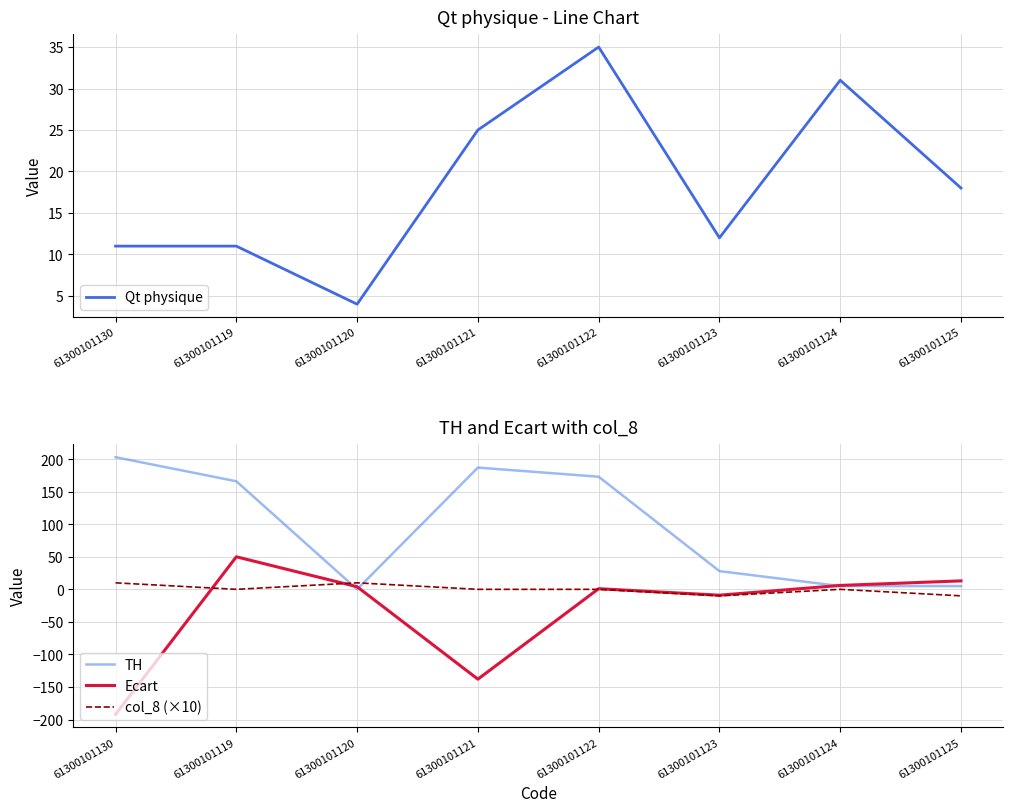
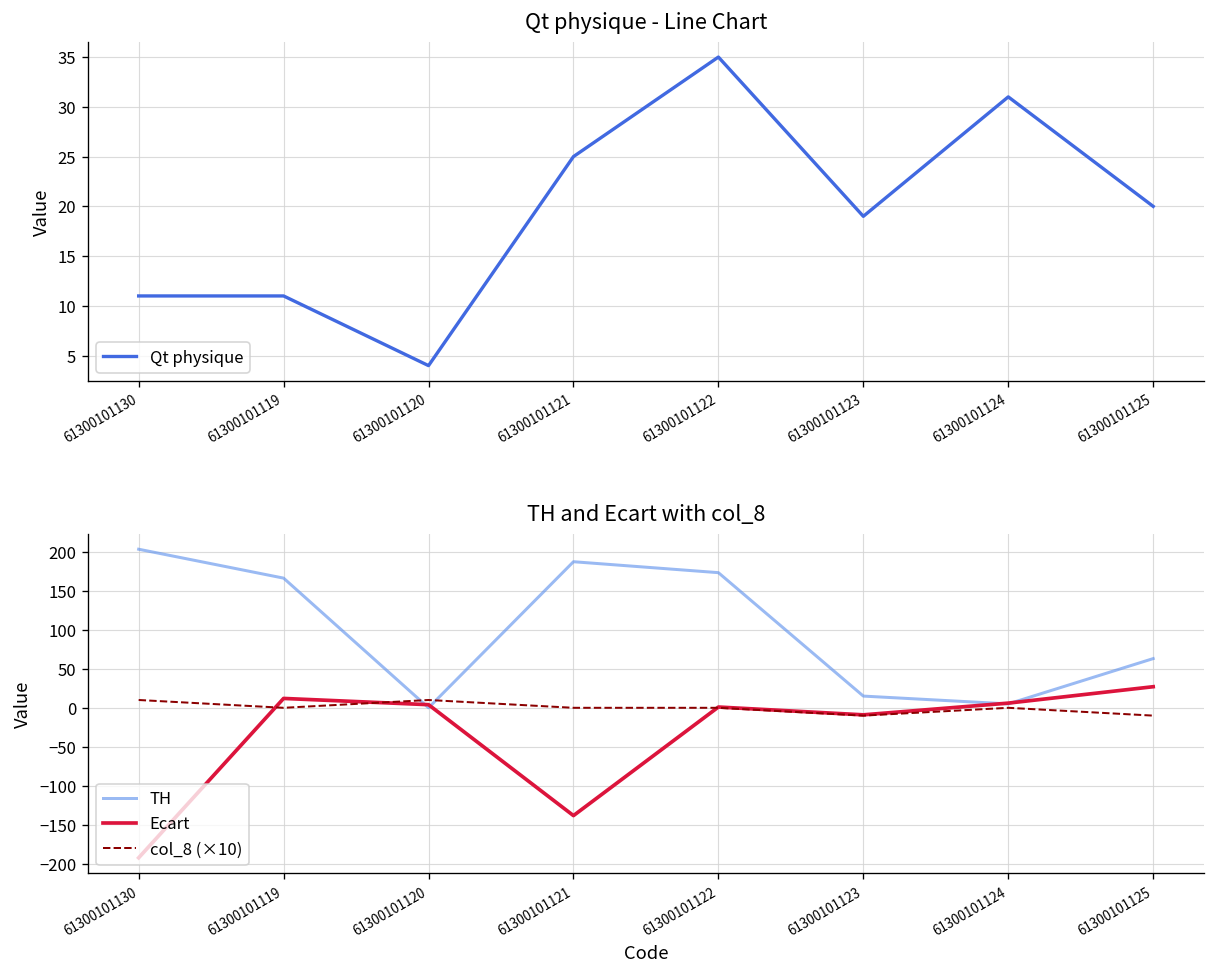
  {
    "Qt physique - Line Chart": {
      "61300101130": 11,
      "61300101119": 11,
      "61300101120": 4,
      "61300101121": 25,
      "61300101122": 35,
-     "61300101123": 12,
+     "61300101123": 19,
      "61300101124": 31,
-     "61300101125": 18
+     "61300101125": 20
    },
    "TH and Ecart with col_8": {
      "TH": {
        "61300101130": 200,
        "61300101119": 170,
        "61300101120": 0,
        "61300101121": 190,
        "61300101122": 170,
-       "61300101123": 30,
-       "61300101125": 10
+       "61300101123": 20,
+       "61300101125": 60
      },
      "Ecart": {
-       "61300101119": 50,
+       "61300101119": 10,
        "61300101120": 0,
        "61300101121": -140,
-       "61300101125": 10
+       "61300101125": 30
      },
      "col_8 (×10)": {
        "61300101130": 10,
        "61300101119": 0,
        "61300101120": 10,
        "61300101121": 0,
        "61300101124": 0,
        "61300101125": -10
      }
    }
  }
